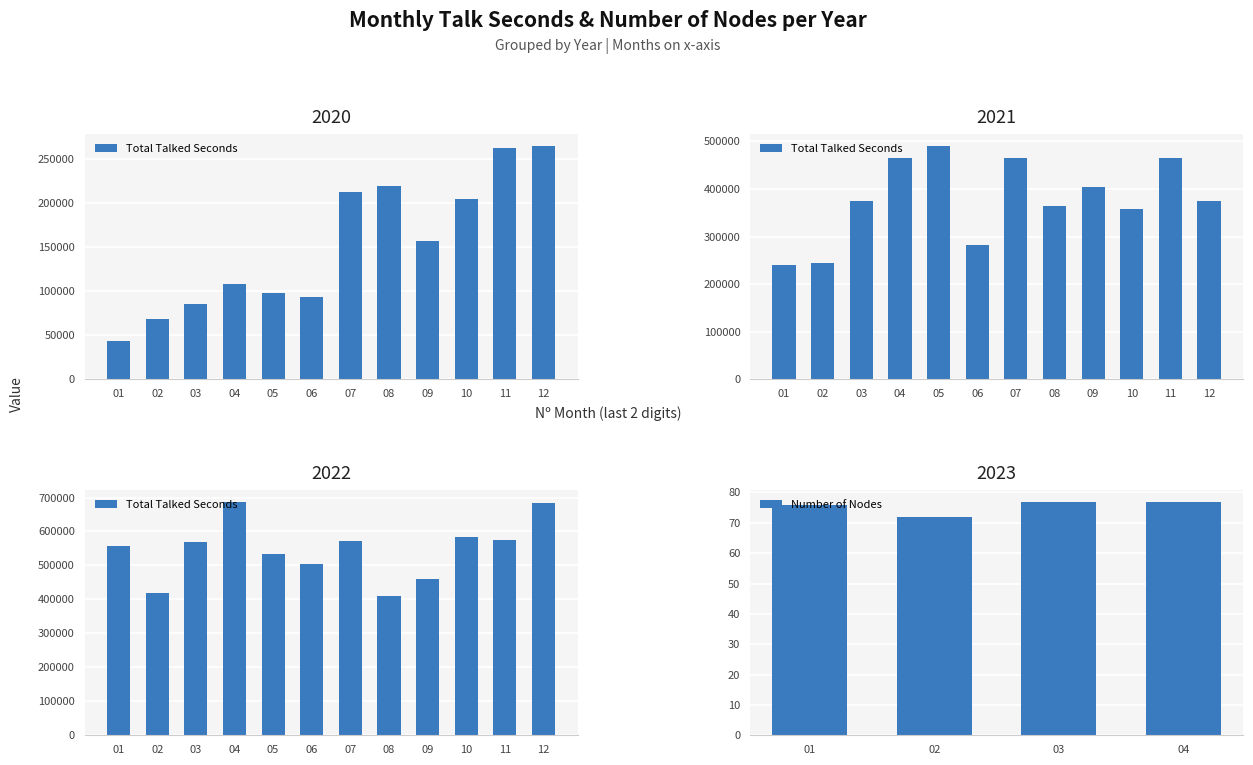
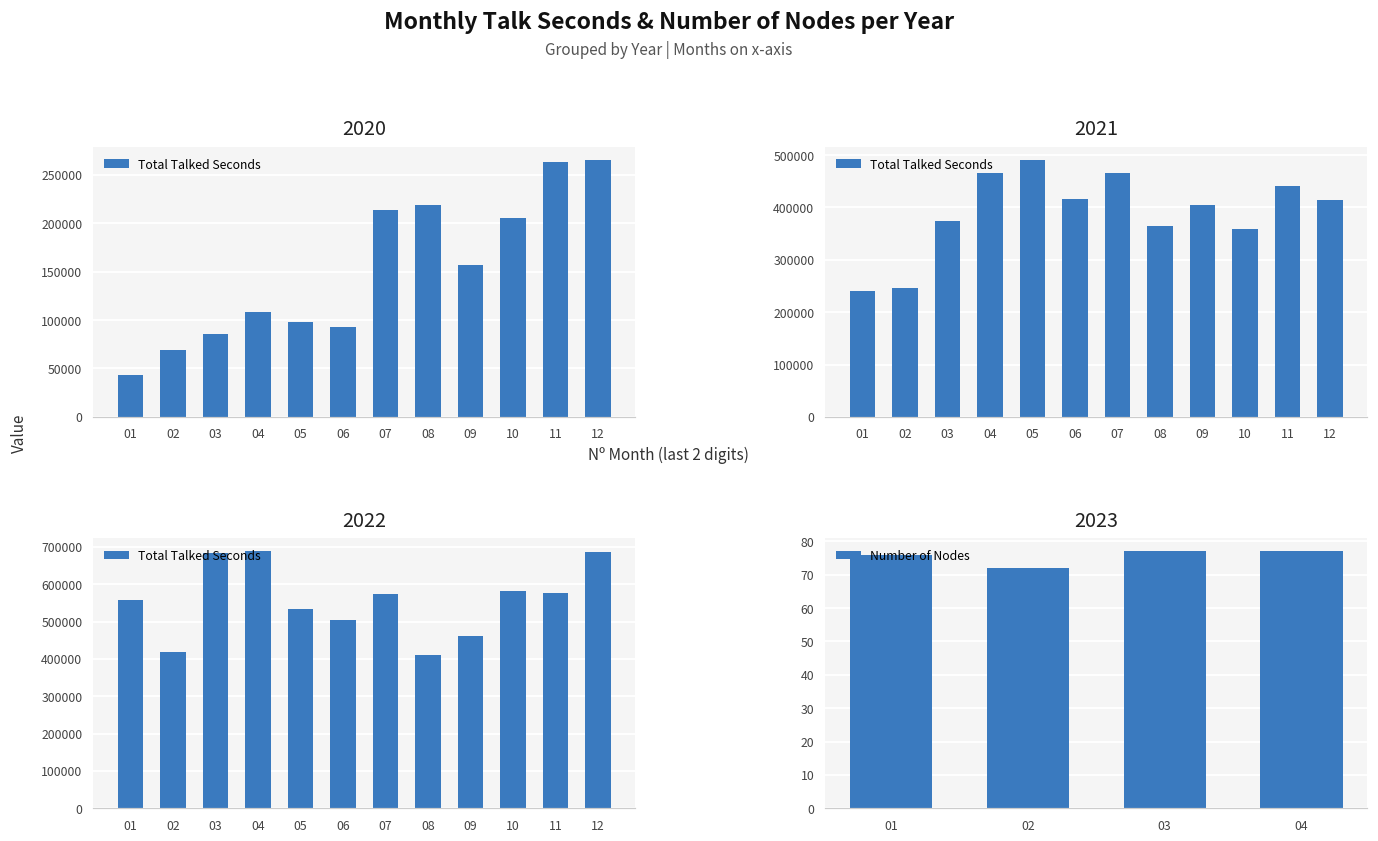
  {
    "2020": {
      "01": 40000,
      "02": 70000,
      "03": 90000,
      "04": 110000,
      "05": 100000,
      "06": 90000,
      "07": 210000,
      "08": 220000,
      "09": 160000,
      "10": 210000,
      "11": 260000,
      "12": 270000
    },
    "2021": {
      "01": 240000,
      "02": 250000,
      "03": 370000,
      "04": 470000,
      "05": 490000,
-     "06": 280000,
+     "06": 420000,
      "07": 470000,
      "08": 370000,
      "09": 410000,
      "10": 360000,
-     "11": 460000,
-     "12": 370000
+     "11": 440000,
+     "12": 410000
    },
    "2022": {
      "01": 560000,
      "02": 420000,
-     "03": 570000,
+     "03": 680000,
      "04": 690000,
      "05": 530000,
      "06": 500000,
      "07": 570000,
      "08": 410000,
      "09": 460000,
      "10": 580000,
      "11": 580000,
      "12": 680000
    },
    "2023": {
      "01": 76,
      "02": 72,
      "03": 77,
      "04": 77
    }
  }
